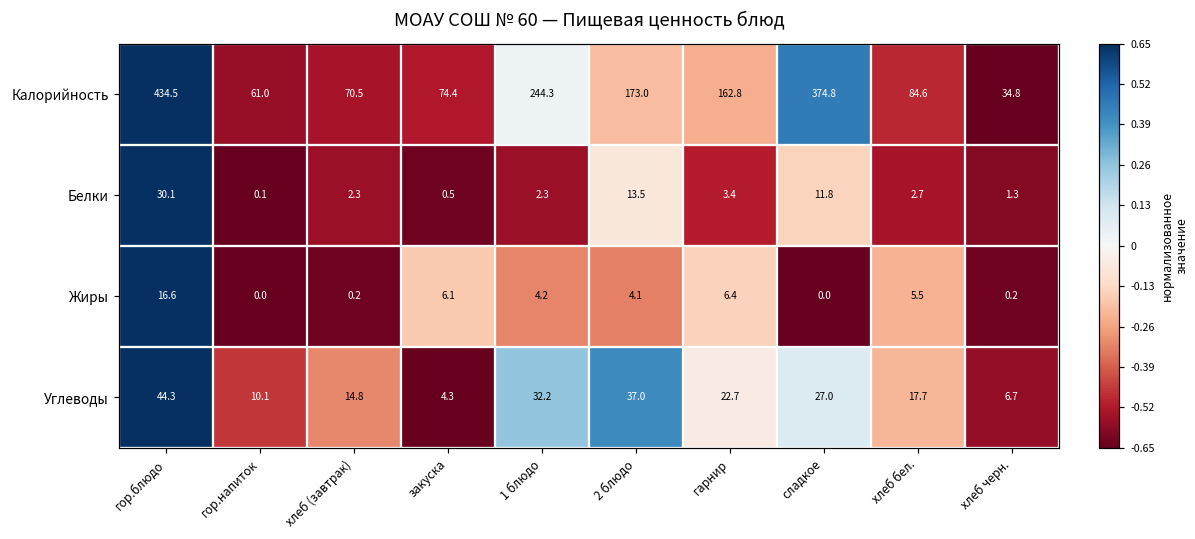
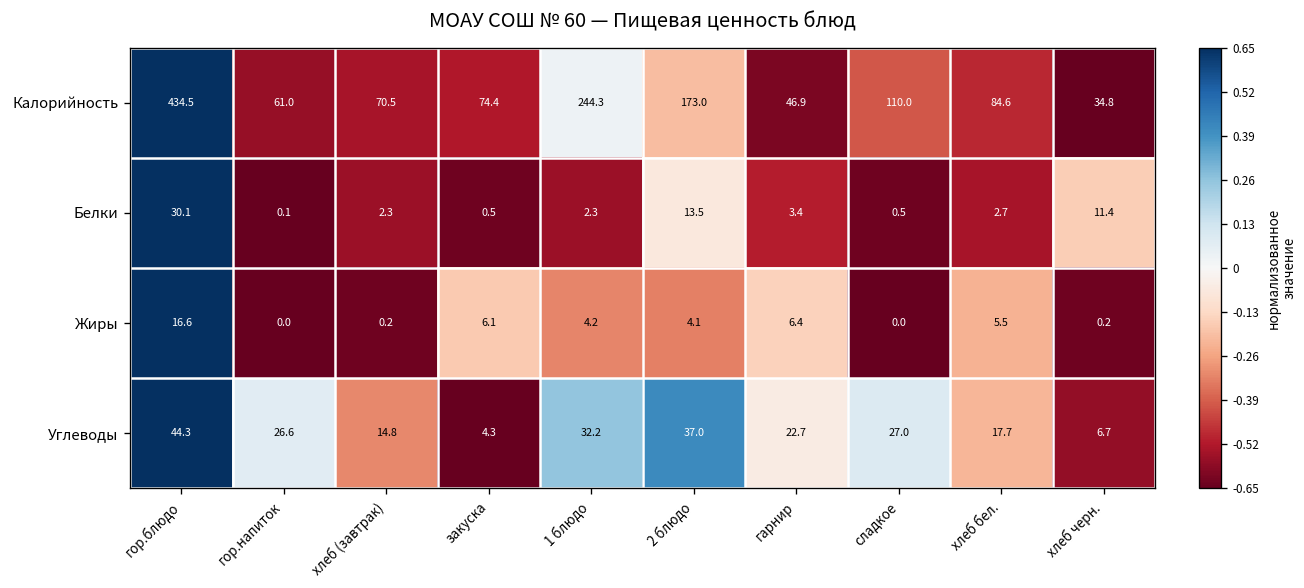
  {
    "Калорийность": {
      "гор.блюдо": 434.5,
      "гор.напиток": 61.0,
      "хлеб (завтрак)": 70.5,
      "закуска": 74.4,
      "1 блюдо": 244.3,
      "2 блюдо": 173.0,
-     "гарнир": 162.8,
-     "сладкое": 374.8,
+     "гарнир": 46.9,
+     "сладкое": 110.0,
      "хлеб бел.": 84.6,
      "хлеб черн.": 34.8
    },
    "Белки": {
      "гор.блюдо": 30.1,
      "гор.напиток": 0.1,
      "хлеб (завтрак)": 2.3,
      "закуска": 0.5,
      "1 блюдо": 2.3,
      "2 блюдо": 13.5,
      "гарнир": 3.4,
-     "сладкое": 11.8,
+     "сладкое": 0.5,
      "хлеб бел.": 2.7,
-     "хлеб черн.": 1.3
+     "хлеб черн.": 11.4
    },
    "Жиры": {
      "гор.блюдо": 16.6,
      "гор.напиток": 0.0,
      "хлеб (завтрак)": 0.2,
      "закуска": 6.1,
      "1 блюдо": 4.2,
      "2 блюдо": 4.1,
      "гарнир": 6.4,
      "сладкое": 0.0,
      "хлеб бел.": 5.5,
      "хлеб черн.": 0.2
    },
    "Углеводы": {
      "гор.блюдо": 44.3,
-     "гор.напиток": 10.1,
+     "гор.напиток": 26.6,
      "хлеб (завтрак)": 14.8,
      "закуска": 4.3,
      "1 блюдо": 32.2,
      "2 блюдо": 37.0,
      "гарнир": 22.7,
      "сладкое": 27.0,
      "хлеб бел.": 17.7,
      "хлеб черн.": 6.7
    }
  }
